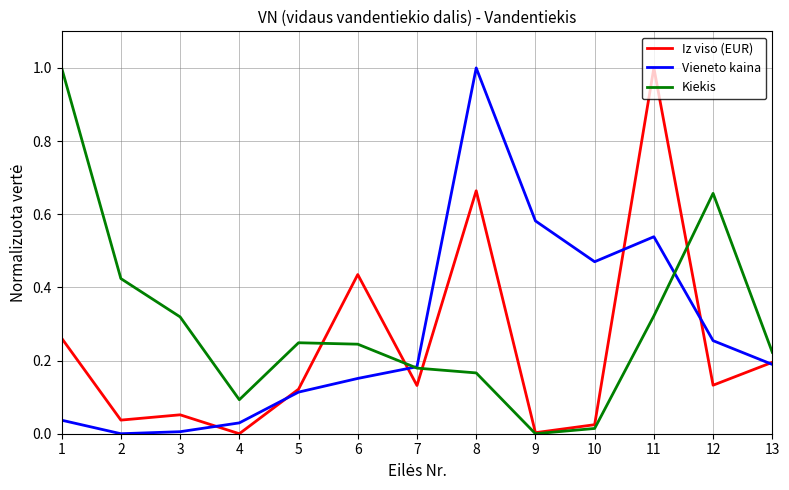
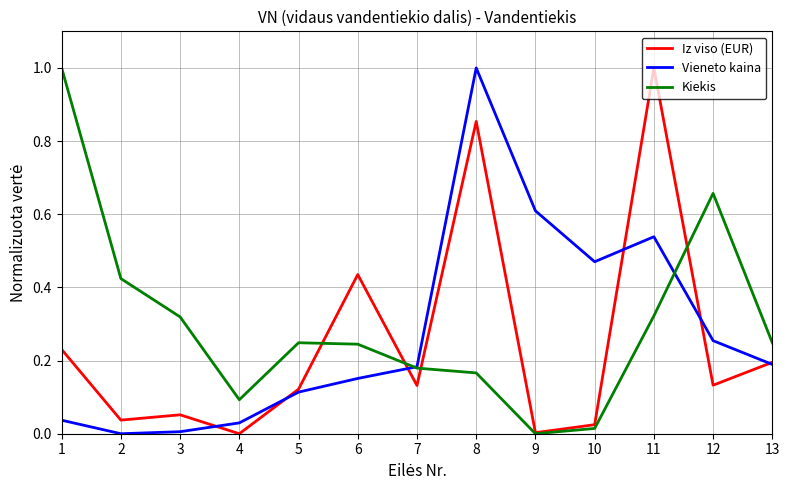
  {
    "Iz viso (EUR)": {
-     "1": 0.26,
+     "1": 0.23,
      "2": 0.04,
      "3": 0.05,
      "4": 0.00,
      "5": 0.12,
      "6": 0.44,
      "7": 0.13,
-     "8": 0.66,
+     "8": 0.85,
      "10": 0.02,
      "12": 0.13
    },
    "Vieneto kaina": {
      "1": 0.04,
      "2": 0.00,
      "3": 0.01,
      "4": 0.03,
      "5": 0.11,
      "6": 0.15,
      "8": 1.00,
-     "9": 0.58,
+     "9": 0.61,
      "10": 0.47,
      "11": 0.54,
      "12": 0.25
    },
    "Kiekis": {
      "1": 1.00,
      "2": 0.42,
      "3": 0.32,
      "4": 0.09,
      "5": 0.25,
      "6": 0.24,
      "8": 0.17,
      "10": 0.01,
      "11": 0.32,
      "12": 0.66,
-     "13": 0.22
+     "13": 0.25
    }
  }
